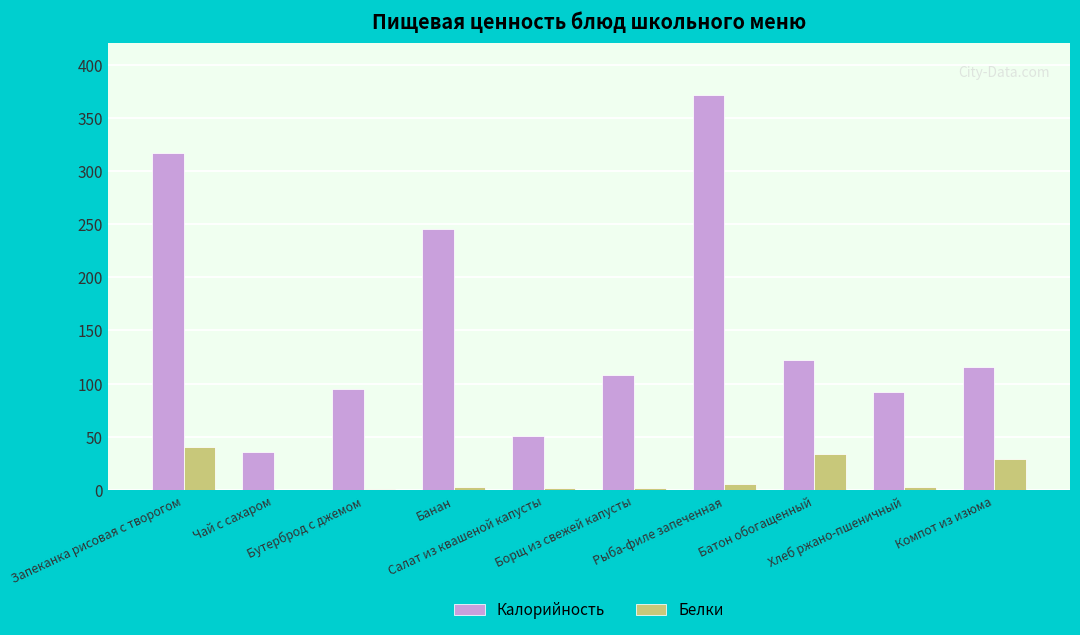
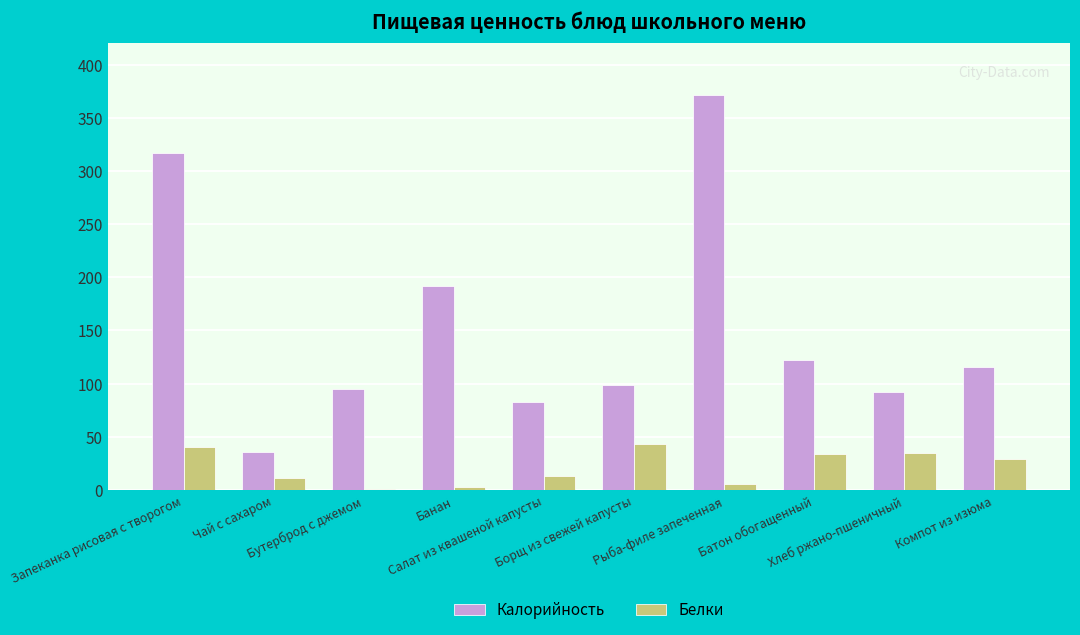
  {
    "Калорийность": {
      "Запеканка рисовая с творогом": 320,
      "Чай с сахаром": 40,
      "Бутерброд с джемом": 90,
-     "Банан": 250,
-     "Салат из квашеной капусты": 50,
-     "Борщ из свежей капусты": 110,
+     "Банан": 190,
+     "Салат из квашеной капусты": 80,
+     "Борщ из свежей капусты": 100,
      "Рыба-филе запеченная": 370,
      "Батон обогащенный": 120,
      "Хлеб ржано-пшеничный": 90,
      "Компот из изюма": 120
    },
    "Белки": {
      "Запеканка рисовая с творогом": 40,
-     "Чай с сахаром": 0,
+     "Чай с сахаром": 10,
      "Банан": 0,
-     "Салат из квашеной капусты": 0,
-     "Борщ из свежей капусты": 0,
+     "Салат из квашеной капусты": 10,
+     "Борщ из свежей капусты": 40,
      "Рыба-филе запеченная": 10,
      "Батон обогащенный": 30,
-     "Хлеб ржано-пшеничный": 0,
+     "Хлеб ржано-пшеничный": 30,
      "Компот из изюма": 30
    }
  }
